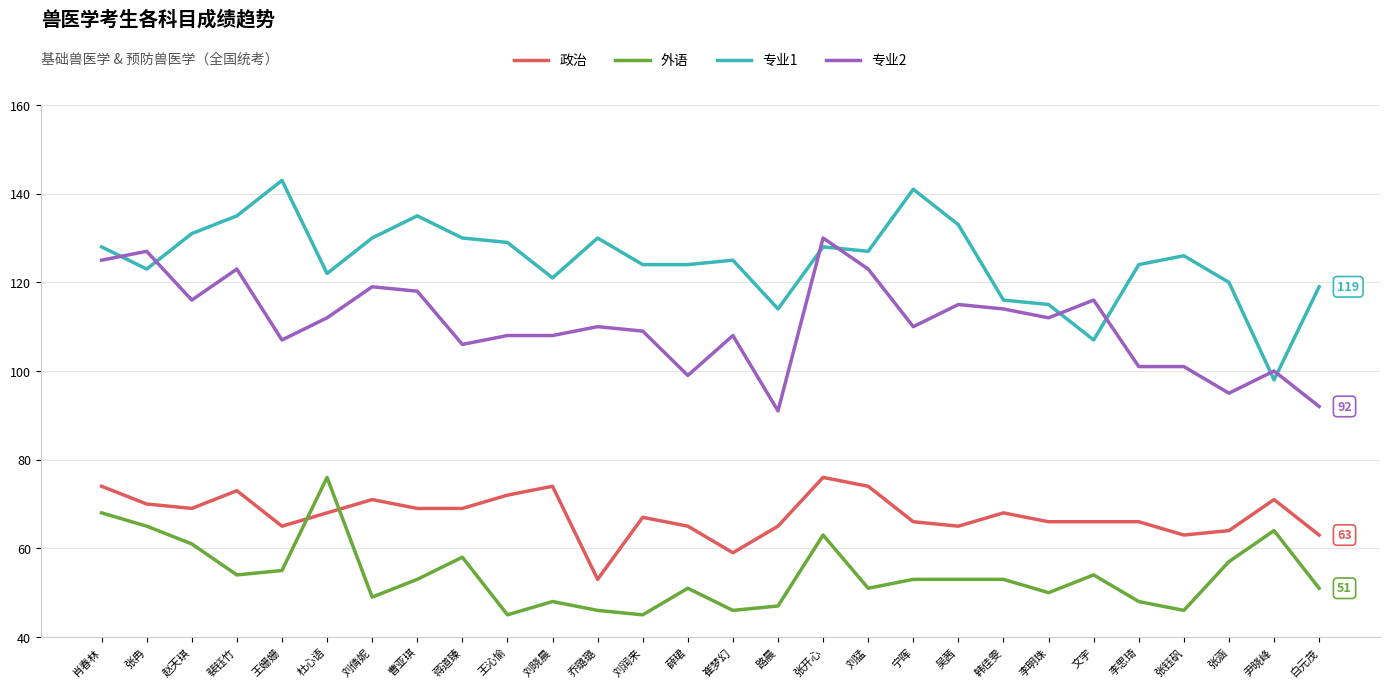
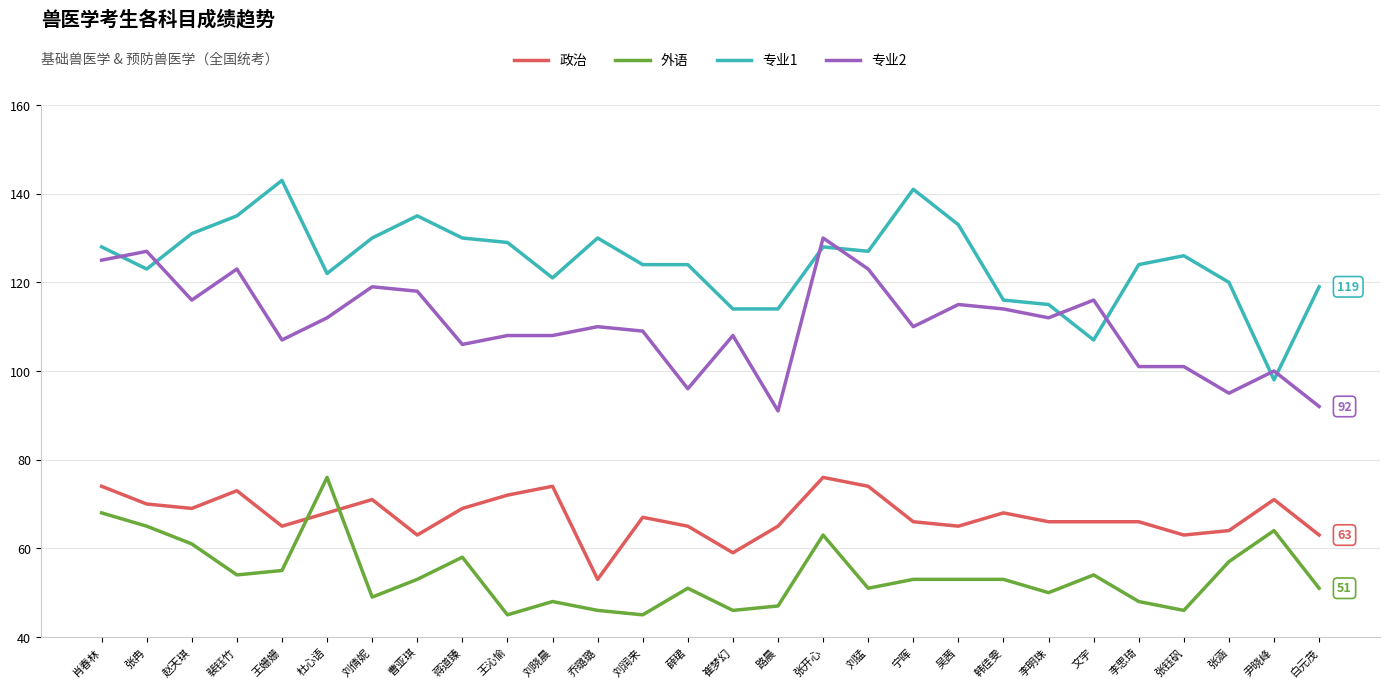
  {
    "政治": {
      "肖春林": 74,
      "张冉": 70,
      "赵天琪": 69,
      "裴钰竹": 73,
      "王姗姗": 65,
      "杜心语": 68,
      "刘倩妮": 71,
-     "曹亚琪": 69,
+     "曹亚琪": 63,
      "蒋道臻": 69,
      "王沁愉": 72,
      "刘晓晨": 74,
      "乔璐璐": 53,
      "刘润来": 67,
      "薛珺": 65,
      "崔梦幻": 59,
      "路晨": 65,
      "张开心": 76,
      "刘猛": 74,
      "宁晖": 66,
      "吴茜": 65,
      "韩佳雯": 68,
      "李明珠": 66,
      "文宇": 66,
      "李思琦": 66,
      "张钰矾": 63,
      "张涵": 64,
      "尹晓峰": 71
    },
    "外语": {
      "肖春林": 68,
      "张冉": 65,
      "赵天琪": 61,
      "裴钰竹": 54,
      "王姗姗": 55,
      "杜心语": 76,
      "刘倩妮": 49,
      "曹亚琪": 53,
      "蒋道臻": 58,
      "王沁愉": 45,
      "刘晓晨": 48,
      "乔璐璐": 46,
      "刘润来": 45,
      "薛珺": 51,
      "崔梦幻": 46,
      "路晨": 47,
      "张开心": 63,
      "刘猛": 51,
      "宁晖": 53,
      "吴茜": 53,
      "韩佳雯": 53,
      "李明珠": 50,
      "文宇": 54,
      "李思琦": 48,
      "张钰矾": 46,
      "张涵": 57,
      "尹晓峰": 64
    },
    "专业1": {
      "肖春林": 128,
      "张冉": 123,
      "赵天琪": 131,
      "裴钰竹": 135,
      "王姗姗": 143,
      "杜心语": 122,
      "刘倩妮": 130,
      "曹亚琪": 135,
      "蒋道臻": 130,
      "王沁愉": 129,
      "刘晓晨": 121,
      "乔璐璐": 130,
      "刘润来": 124,
      "薛珺": 124,
-     "崔梦幻": 125,
+     "崔梦幻": 114,
      "路晨": 114,
      "张开心": 128,
      "刘猛": 127,
      "宁晖": 141,
      "吴茜": 133,
      "韩佳雯": 116,
      "李明珠": 115,
      "文宇": 107,
      "李思琦": 124,
      "张钰矾": 126,
      "张涵": 120,
      "尹晓峰": 98
    },
    "专业2": {
      "肖春林": 125,
      "张冉": 127,
      "赵天琪": 116,
      "裴钰竹": 123,
      "王姗姗": 107,
      "杜心语": 112,
      "刘倩妮": 119,
      "曹亚琪": 118,
      "蒋道臻": 106,
      "王沁愉": 108,
      "刘晓晨": 108,
      "乔璐璐": 110,
      "刘润来": 109,
-     "薛珺": 99,
+     "薛珺": 96,
      "崔梦幻": 108,
      "路晨": 91,
      "张开心": 130,
      "刘猛": 123,
      "宁晖": 110,
      "吴茜": 115,
      "韩佳雯": 114,
      "李明珠": 112,
      "文宇": 116,
      "李思琦": 101,
      "张钰矾": 101,
      "张涵": 95,
      "尹晓峰": 100
    }
  }
